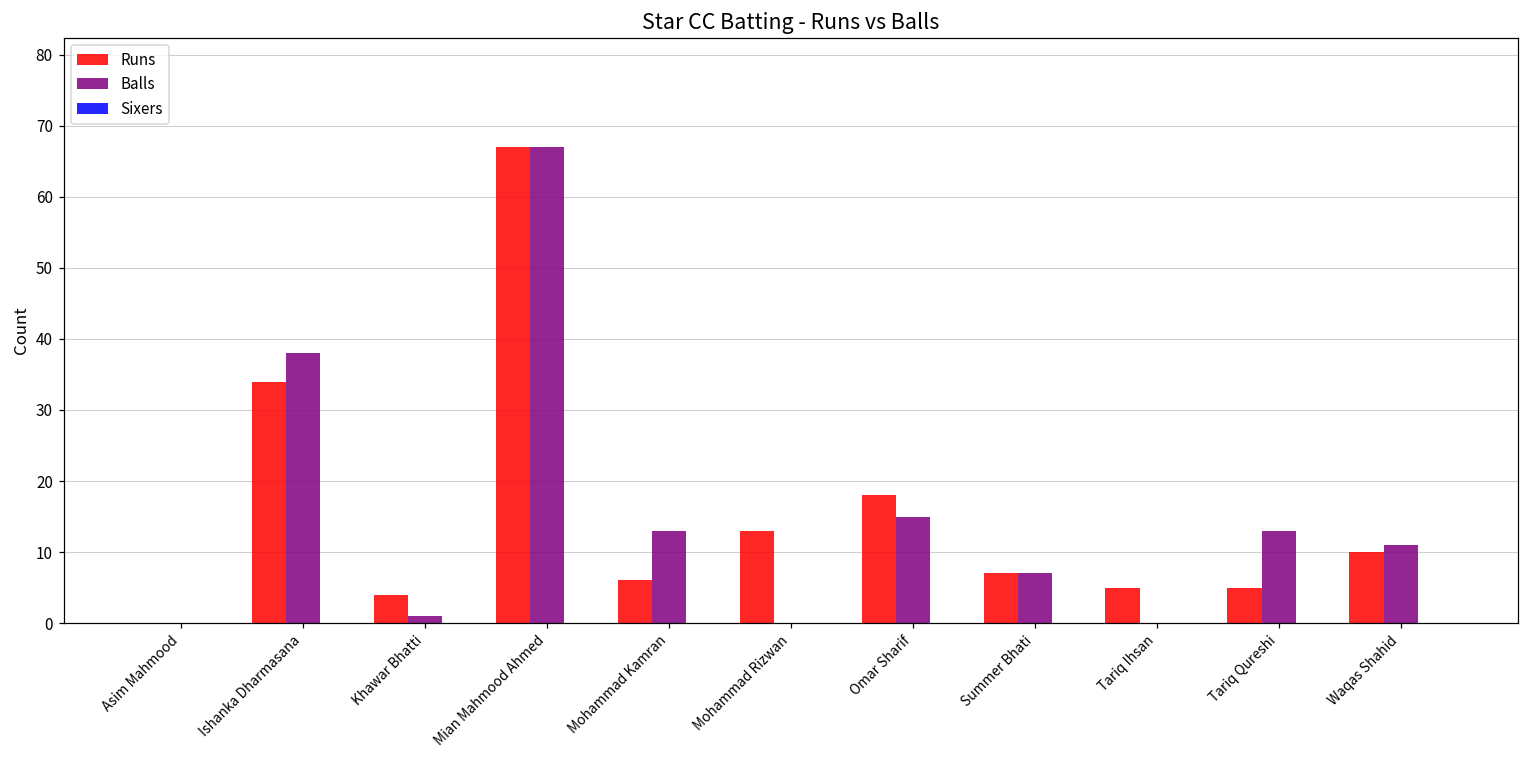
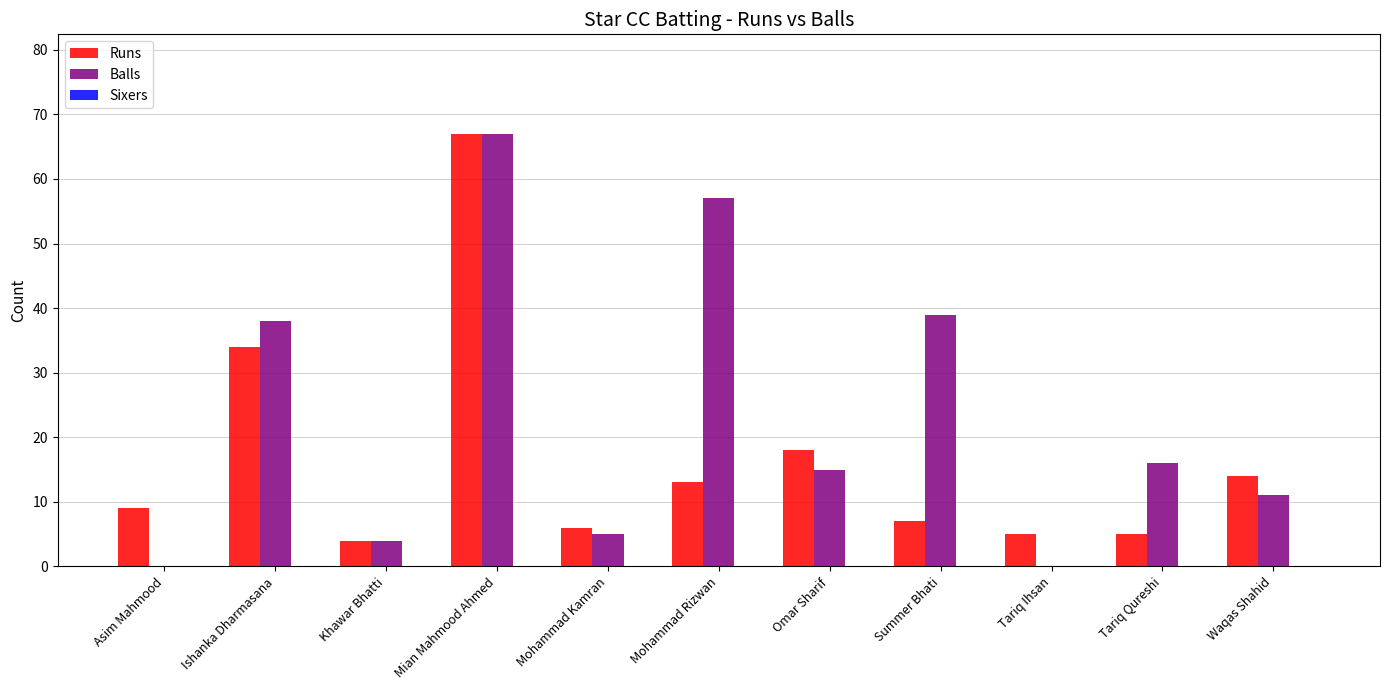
  {
    "Runs": {
-     "Asim Mahmood": 0,
+     "Asim Mahmood": 9,
      "Ishanka Dharmasana": 34,
      "Khawar Bhatti": 4,
      "Mian Mahmood Ahmed": 67,
      "Mohammad Kamran": 6,
      "Mohammad Rizwan": 13,
      "Omar Sharif": 18,
      "Summer Bhati": 7,
      "Tariq Ihsan": 5,
      "Tariq Qureshi": 5,
-     "Waqas Shahid": 10
+     "Waqas Shahid": 14
    },
    "Balls": {
      "Asim Mahmood": 0,
      "Ishanka Dharmasana": 38,
-     "Khawar Bhatti": 1,
+     "Khawar Bhatti": 4,
      "Mian Mahmood Ahmed": 67,
-     "Mohammad Kamran": 13,
-     "Mohammad Rizwan": 0,
+     "Mohammad Kamran": 5,
+     "Mohammad Rizwan": 57,
      "Omar Sharif": 15,
-     "Summer Bhati": 7,
+     "Summer Bhati": 39,
      "Tariq Ihsan": 0,
-     "Tariq Qureshi": 13,
+     "Tariq Qureshi": 16,
      "Waqas Shahid": 11
    },
    "Sixers": {
      "Asim Mahmood": 0,
      "Ishanka Dharmasana": 0,
      "Khawar Bhatti": 0,
      "Mian Mahmood Ahmed": 0,
      "Mohammad Kamran": 0,
      "Mohammad Rizwan": 0,
      "Omar Sharif": 0,
      "Summer Bhati": 0,
      "Tariq Ihsan": 0,
      "Tariq Qureshi": 0,
      "Waqas Shahid": 0
    }
  }
